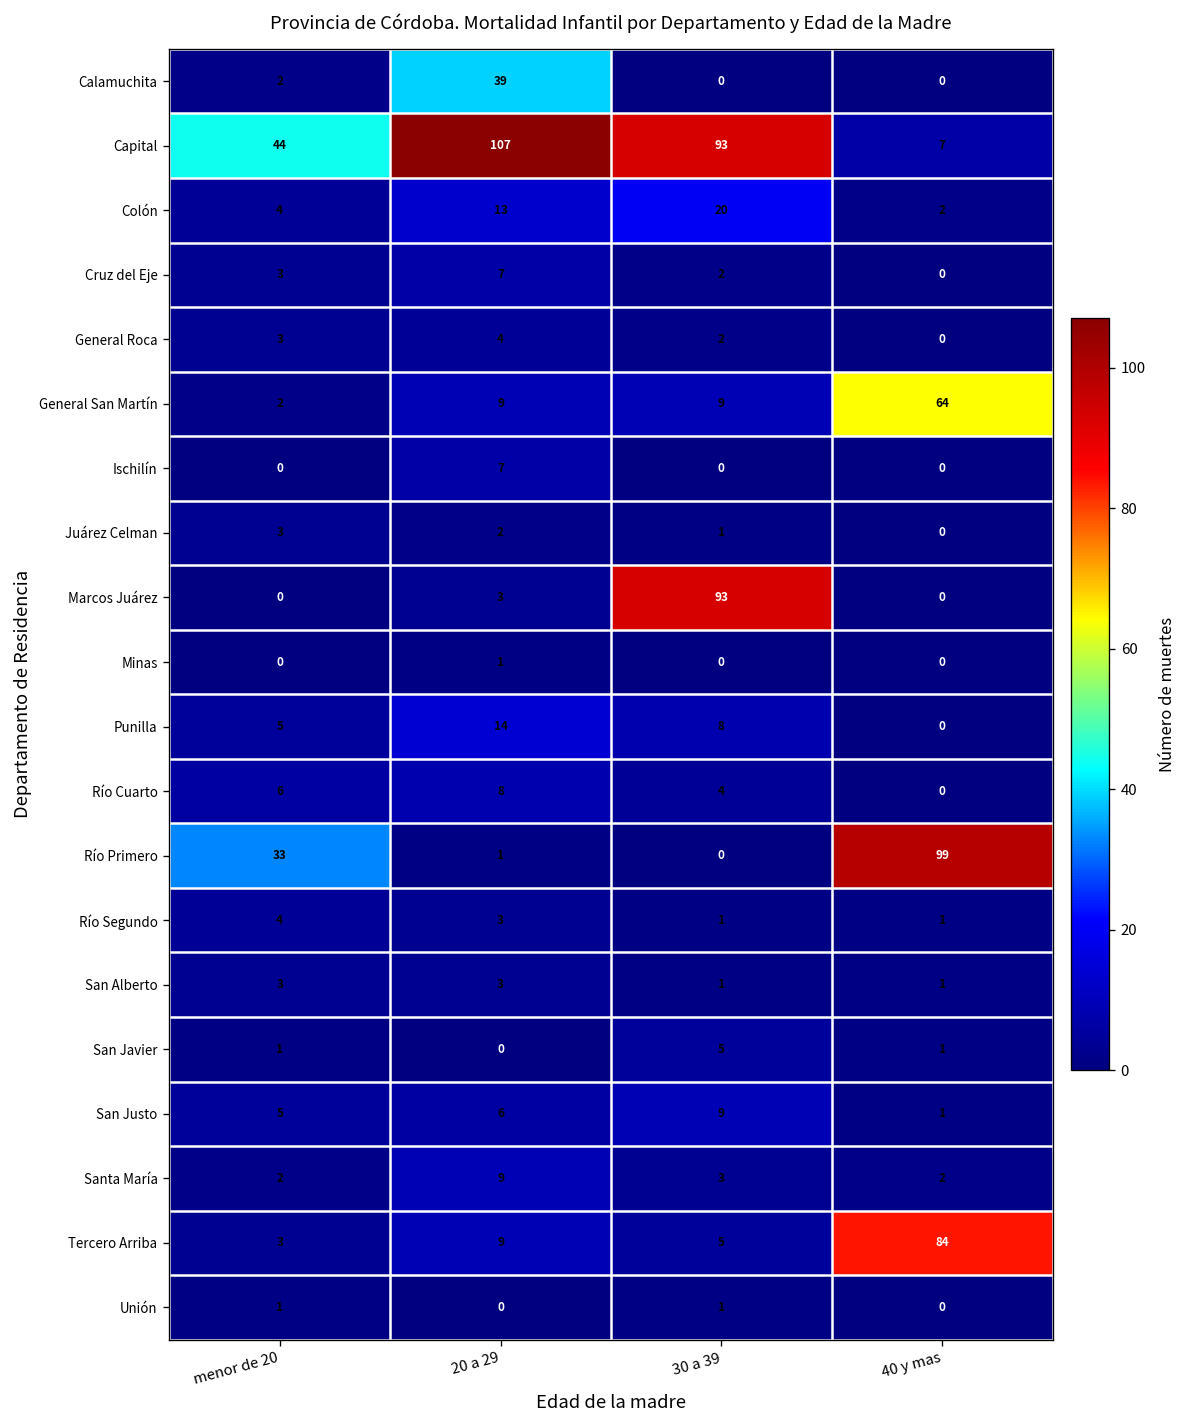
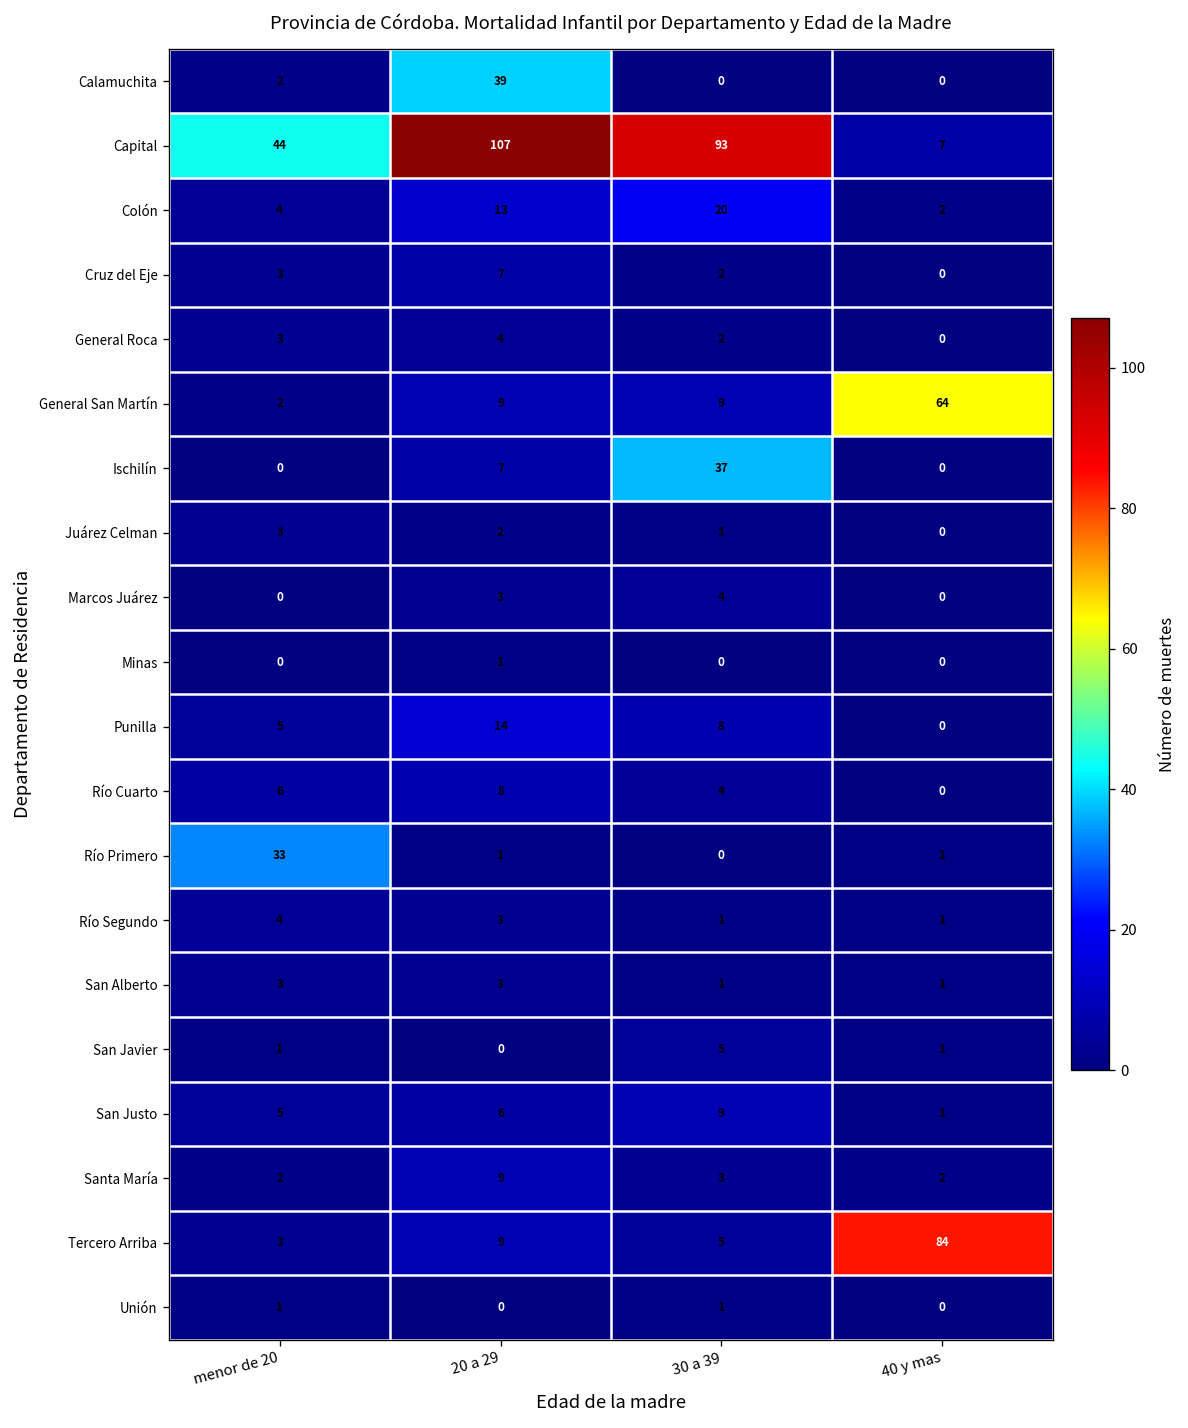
  {
    "Calamuchita": {
      "menor de 20": 2,
      "20 a 29": 39,
      "30 a 39": 0,
      "40 y mas": 0
    },
    "Capital": {
      "menor de 20": 44,
      "20 a 29": 107,
      "30 a 39": 93,
      "40 y mas": 7
    },
    "Colón": {
      "menor de 20": 4,
      "20 a 29": 13,
      "30 a 39": 20,
      "40 y mas": 2
    },
    "Cruz del Eje": {
      "menor de 20": 3,
      "20 a 29": 7,
      "30 a 39": 2,
      "40 y mas": 0
    },
    "General Roca": {
      "menor de 20": 3,
      "20 a 29": 4,
      "30 a 39": 2,
      "40 y mas": 0
    },
    "General San Martín": {
      "menor de 20": 2,
      "20 a 29": 9,
      "30 a 39": 9,
      "40 y mas": 64
    },
    "Ischilín": {
      "menor de 20": 0,
      "20 a 29": 7,
-     "30 a 39": 0,
+     "30 a 39": 37,
      "40 y mas": 0
    },
    "Juárez Celman": {
      "menor de 20": 3,
      "20 a 29": 2,
      "30 a 39": 1,
      "40 y mas": 0
    },
    "Marcos Juárez": {
      "menor de 20": 0,
      "20 a 29": 3,
-     "30 a 39": 93,
+     "30 a 39": 4,
      "40 y mas": 0
    },
    "Minas": {
      "menor de 20": 0,
      "20 a 29": 1,
      "30 a 39": 0,
      "40 y mas": 0
    },
    "Punilla": {
      "menor de 20": 5,
      "20 a 29": 14,
      "30 a 39": 8,
      "40 y mas": 0
    },
    "Río Cuarto": {
      "menor de 20": 6,
      "20 a 29": 8,
      "30 a 39": 4,
      "40 y mas": 0
    },
    "Río Primero": {
      "menor de 20": 33,
      "20 a 29": 1,
      "30 a 39": 0,
-     "40 y mas": 99
+     "40 y mas": 1
    },
    "Río Segundo": {
      "menor de 20": 4,
      "20 a 29": 3,
      "30 a 39": 1,
      "40 y mas": 1
    },
    "San Alberto": {
      "menor de 20": 3,
      "20 a 29": 3,
      "30 a 39": 1,
      "40 y mas": 1
    },
    "San Javier": {
      "menor de 20": 1,
      "20 a 29": 0,
      "30 a 39": 5,
      "40 y mas": 1
    },
    "San Justo": {
      "menor de 20": 5,
      "20 a 29": 6,
      "30 a 39": 9,
      "40 y mas": 1
    },
    "Santa María": {
      "menor de 20": 2,
      "20 a 29": 9,
      "30 a 39": 3,
      "40 y mas": 2
    },
    "Tercero Arriba": {
      "menor de 20": 3,
      "20 a 29": 9,
      "30 a 39": 5,
      "40 y mas": 84
    },
    "Unión": {
      "menor de 20": 1,
      "20 a 29": 0,
      "30 a 39": 1,
      "40 y mas": 0
    }
  }
